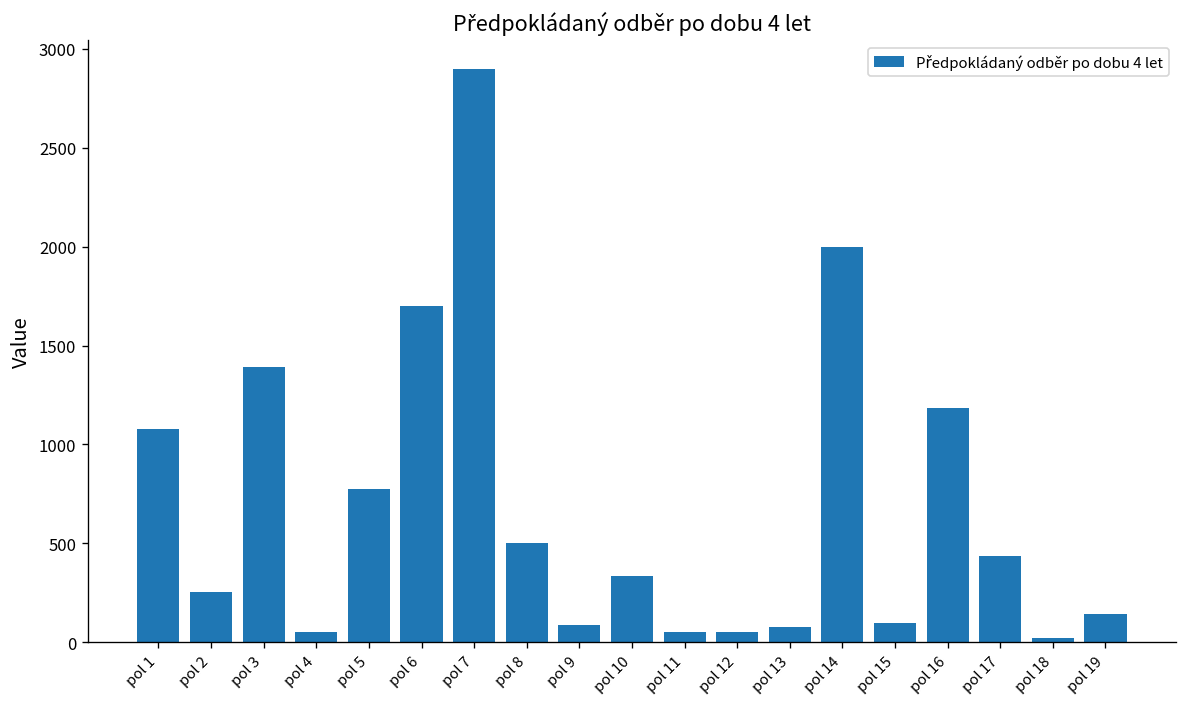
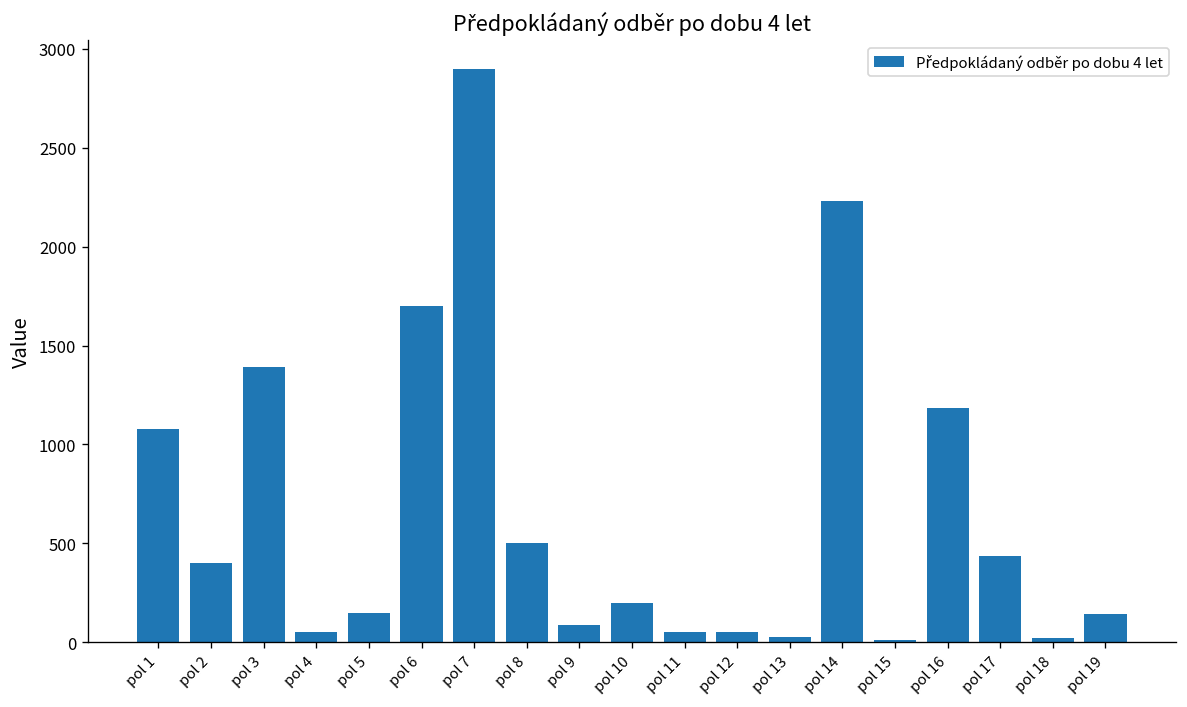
  {
    "pol 1": 1080,
-   "pol 2": 250,
+   "pol 2": 400,
    "pol 3": 1390,
    "pol 4": 50,
-   "pol 5": 770,
+   "pol 5": 150,
    "pol 6": 1700,
    "pol 7": 2900,
    "pol 8": 500,
    "pol 9": 90,
-   "pol 10": 340,
+   "pol 10": 200,
    "pol 11": 50,
    "pol 12": 50,
-   "pol 13": 80,
-   "pol 14": 2000,
-   "pol 15": 100,
+   "pol 13": 30,
+   "pol 14": 2230,
+   "pol 15": 10,
    "pol 16": 1180,
    "pol 17": 440,
    "pol 18": 20,
    "pol 19": 140
  }
